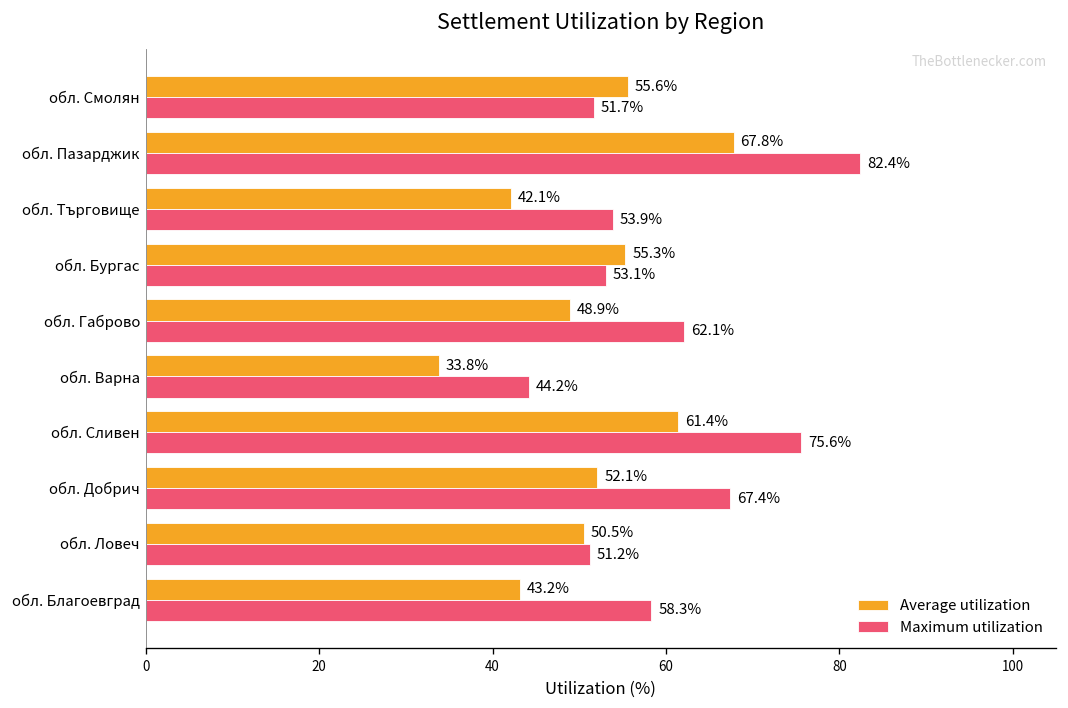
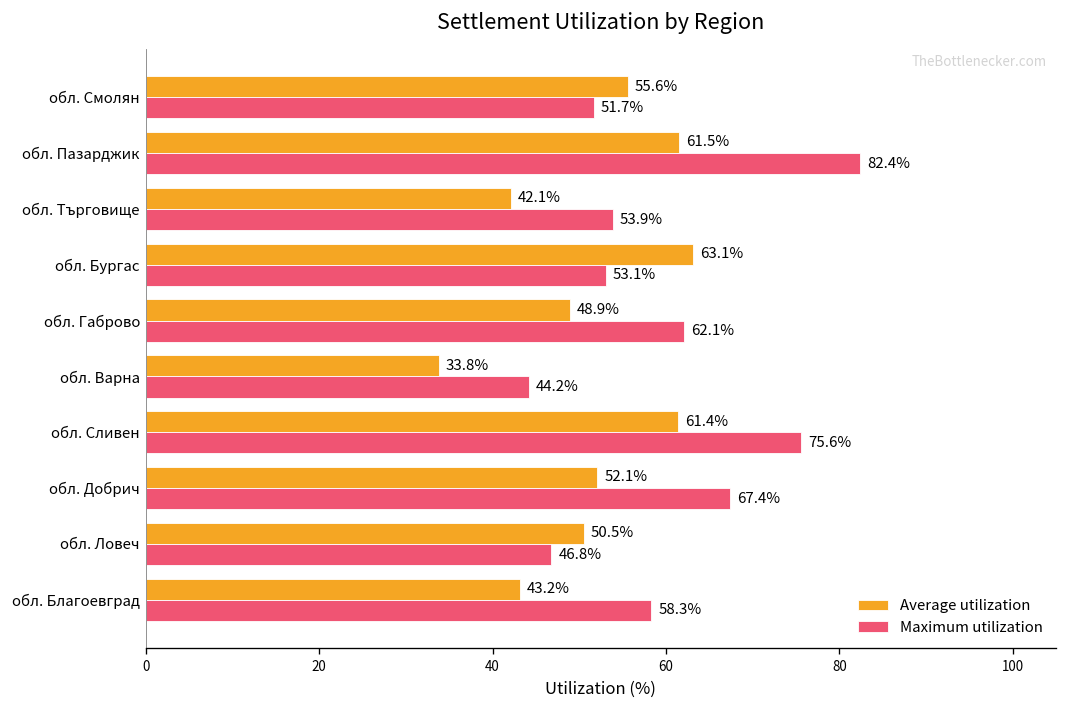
  {
    "Average utilization": {
      "обл. Смолян": "55.6%",
-     "обл. Пазарджик": "67.8%",
+     "обл. Пазарджик": "61.5%",
      "обл. Търговище": "42.1%",
-     "обл. Бургас": "55.3%",
+     "обл. Бургас": "63.1%",
      "обл. Габрово": "48.9%",
      "обл. Варна": "33.8%",
      "обл. Сливен": "61.4%",
      "обл. Добрич": "52.1%",
      "обл. Ловеч": "50.5%",
      "обл. Благоевград": "43.2%"
    },
    "Maximum utilization": {
      "обл. Смолян": "51.7%",
      "обл. Пазарджик": "82.4%",
      "обл. Търговище": "53.9%",
      "обл. Бургас": "53.1%",
      "обл. Габрово": "62.1%",
      "обл. Варна": "44.2%",
      "обл. Сливен": "75.6%",
      "обл. Добрич": "67.4%",
-     "обл. Ловеч": "51.2%",
+     "обл. Ловеч": "46.8%",
      "обл. Благоевград": "58.3%"
    }
  }
